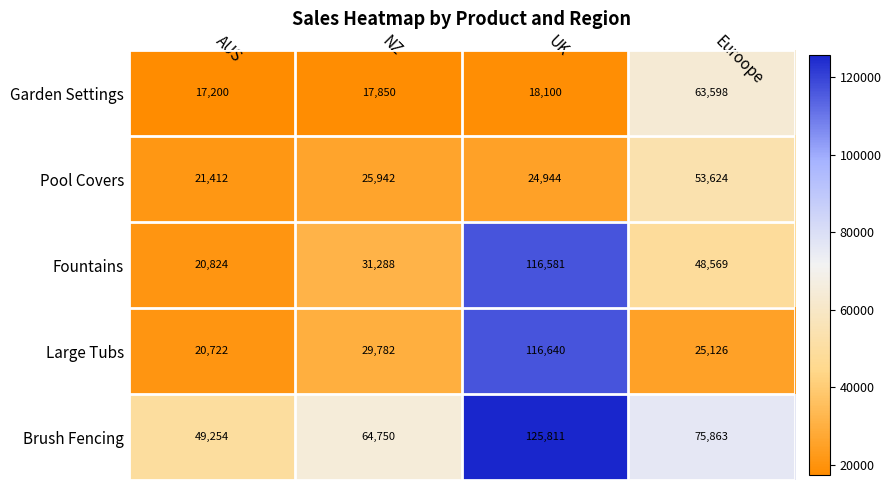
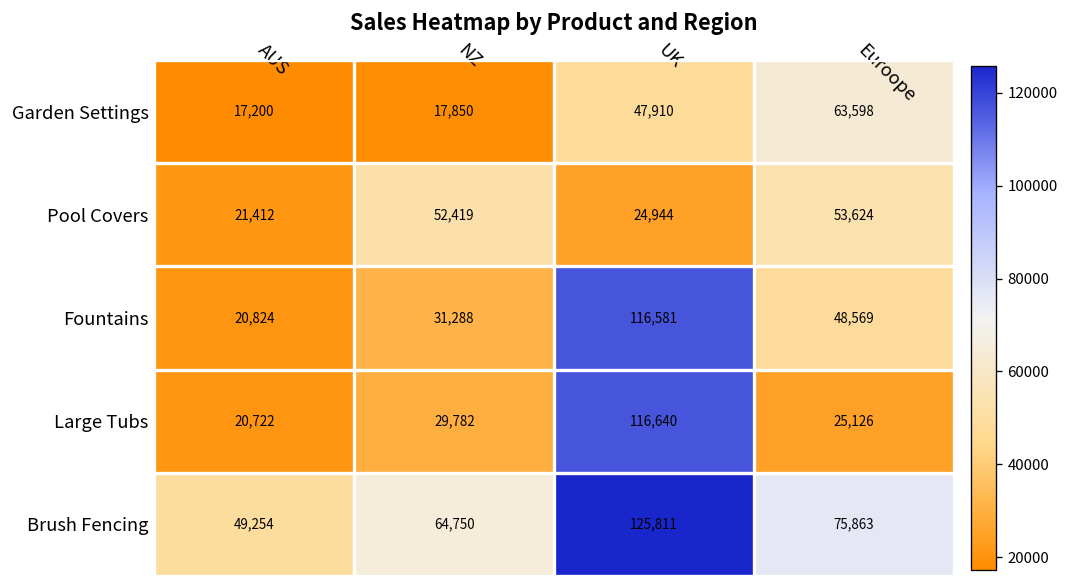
  {
    "Garden Settings": {
      "AUS": "17,200",
      "NZ": "17,850",
-     "UK": "18,100",
+     "UK": "47,910",
      "Euroope": "63,598"
    },
    "Pool Covers": {
      "AUS": "21,412",
-     "NZ": "25,942",
+     "NZ": "52,419",
      "UK": "24,944",
      "Euroope": "53,624"
    },
    "Fountains": {
      "AUS": "20,824",
      "NZ": "31,288",
      "UK": "116,581",
      "Euroope": "48,569"
    },
    "Large Tubs": {
      "AUS": "20,722",
      "NZ": "29,782",
      "UK": "116,640",
      "Euroope": "25,126"
    },
    "Brush Fencing": {
      "AUS": "49,254",
      "NZ": "64,750",
      "UK": "125,811",
      "Euroope": "75,863"
    }
  }
